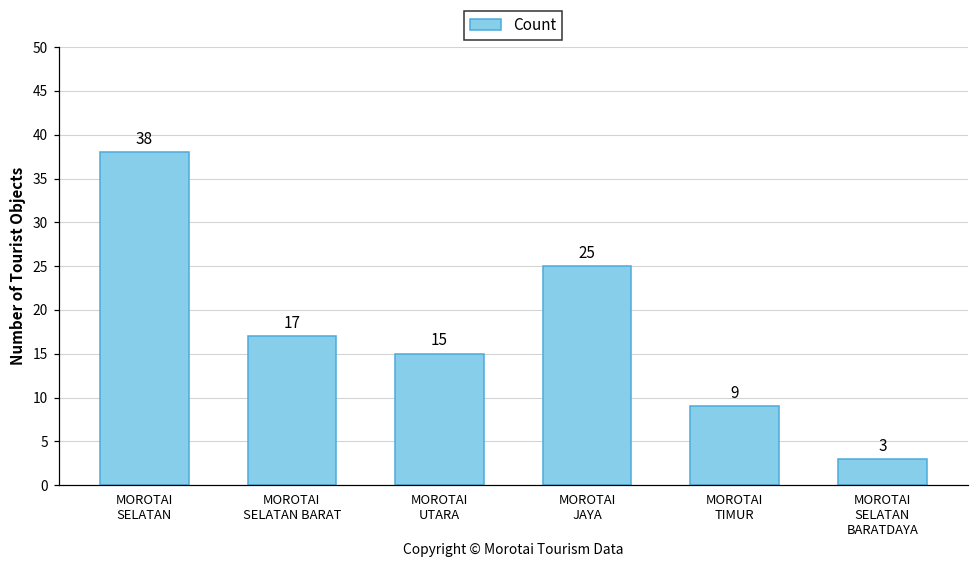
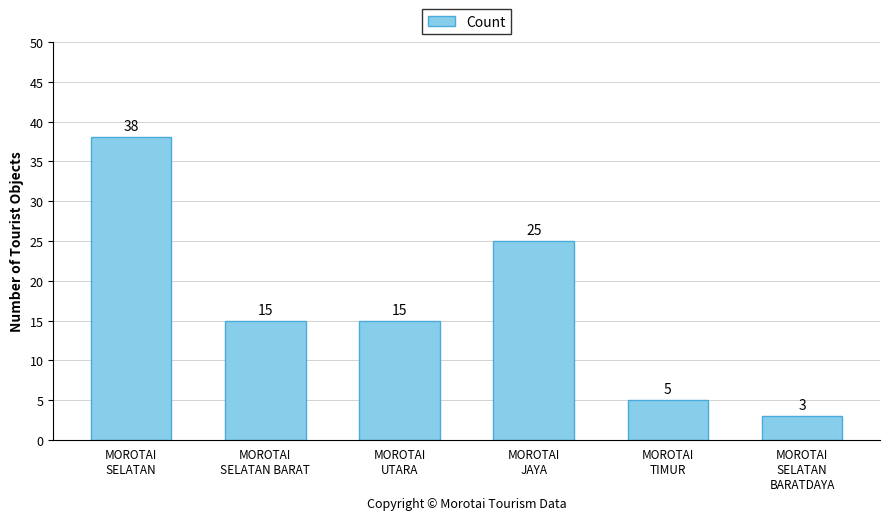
  {
    "MOROTAI SELATAN": 38,
-   "MOROTAI SELATAN BARAT": 17,
+   "MOROTAI SELATAN BARAT": 15,
    "MOROTAI UTARA": 15,
    "MOROTAI JAYA": 25,
-   "MOROTAI TIMUR": 9,
+   "MOROTAI TIMUR": 5,
    "MOROTAI SELATAN BARATDAYA": 3
  }
